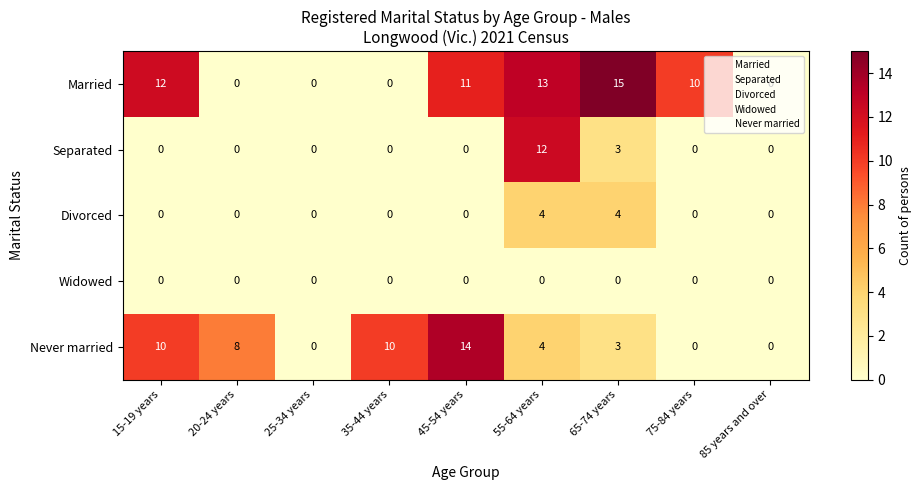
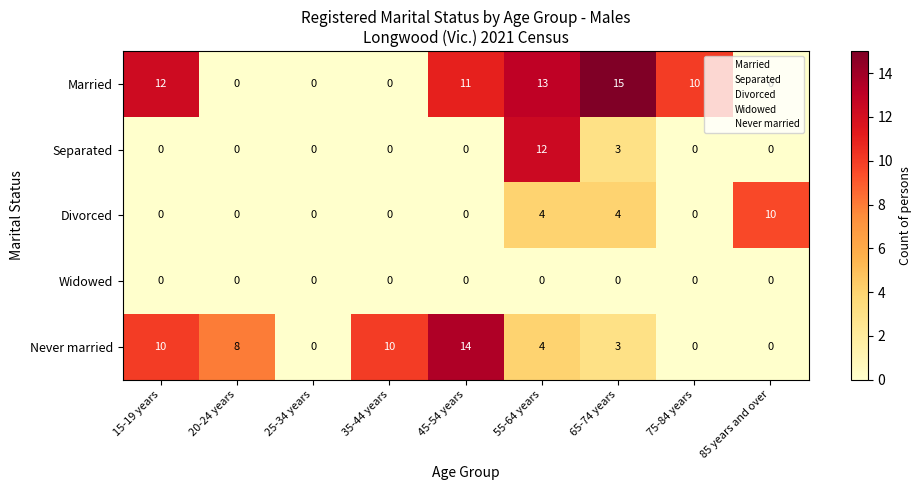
  {
    "Married": {
      "15-19 years": 12,
      "20-24 years": 0,
      "25-34 years": 0,
      "35-44 years": 0,
      "45-54 years": 11,
      "55-64 years": 13,
      "65-74 years": 15,
      "75-84 years": 10
    },
    "Separated": {
      "15-19 years": 0,
      "20-24 years": 0,
      "25-34 years": 0,
      "35-44 years": 0,
      "45-54 years": 0,
      "55-64 years": 12,
      "65-74 years": 3,
      "75-84 years": 0,
      "85 years and over": 0
    },
    "Divorced": {
      "15-19 years": 0,
      "20-24 years": 0,
      "25-34 years": 0,
      "35-44 years": 0,
      "45-54 years": 0,
      "55-64 years": 4,
      "65-74 years": 4,
      "75-84 years": 0,
-     "85 years and over": 0
+     "85 years and over": 10
    },
    "Widowed": {
      "15-19 years": 0,
      "20-24 years": 0,
      "25-34 years": 0,
      "35-44 years": 0,
      "45-54 years": 0,
      "55-64 years": 0,
      "65-74 years": 0,
      "75-84 years": 0,
      "85 years and over": 0
    },
    "Never married": {
      "15-19 years": 10,
      "20-24 years": 8,
      "25-34 years": 0,
      "35-44 years": 10,
      "45-54 years": 14,
      "55-64 years": 4,
      "65-74 years": 3,
      "75-84 years": 0,
      "85 years and over": 0
    }
  }
